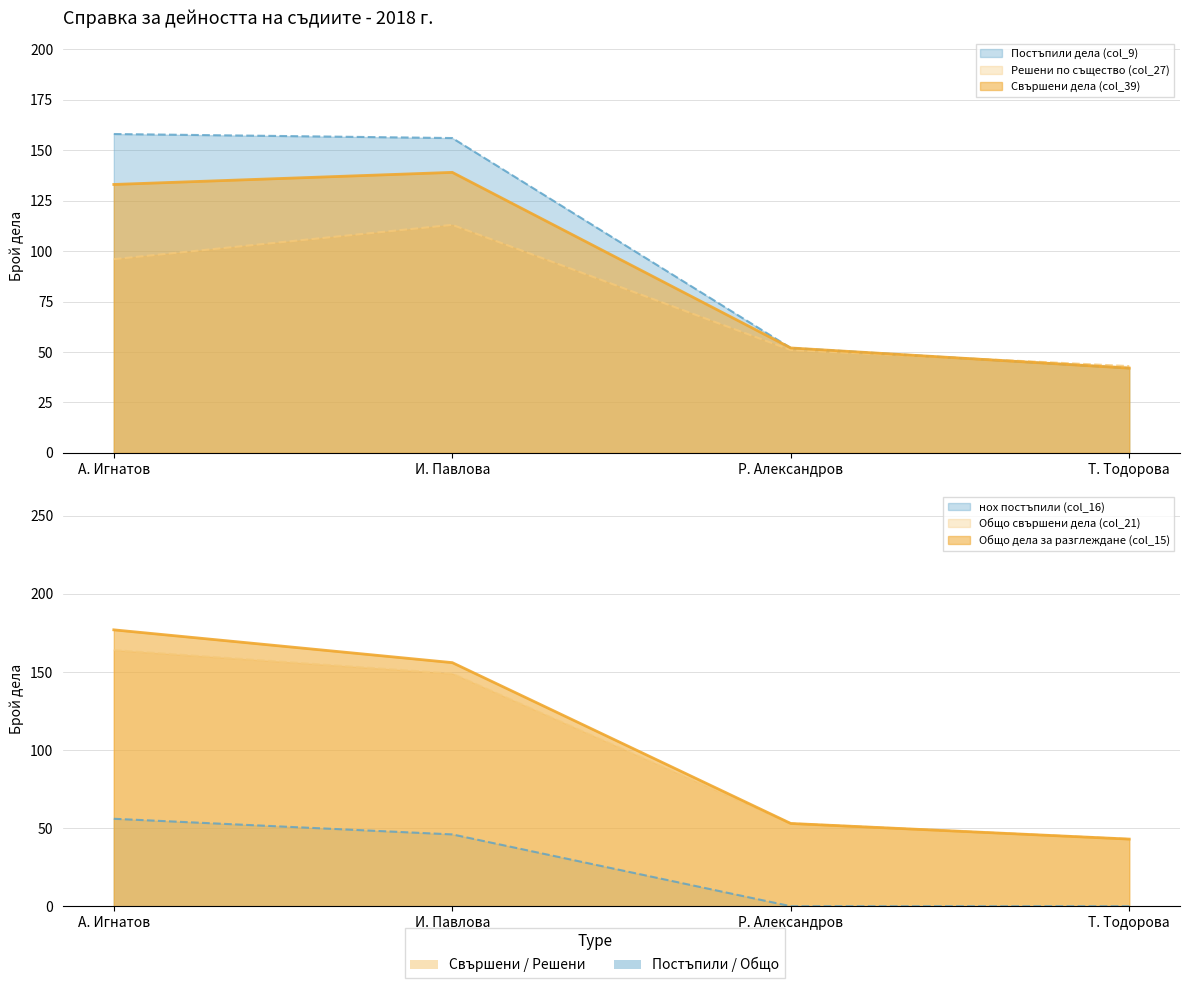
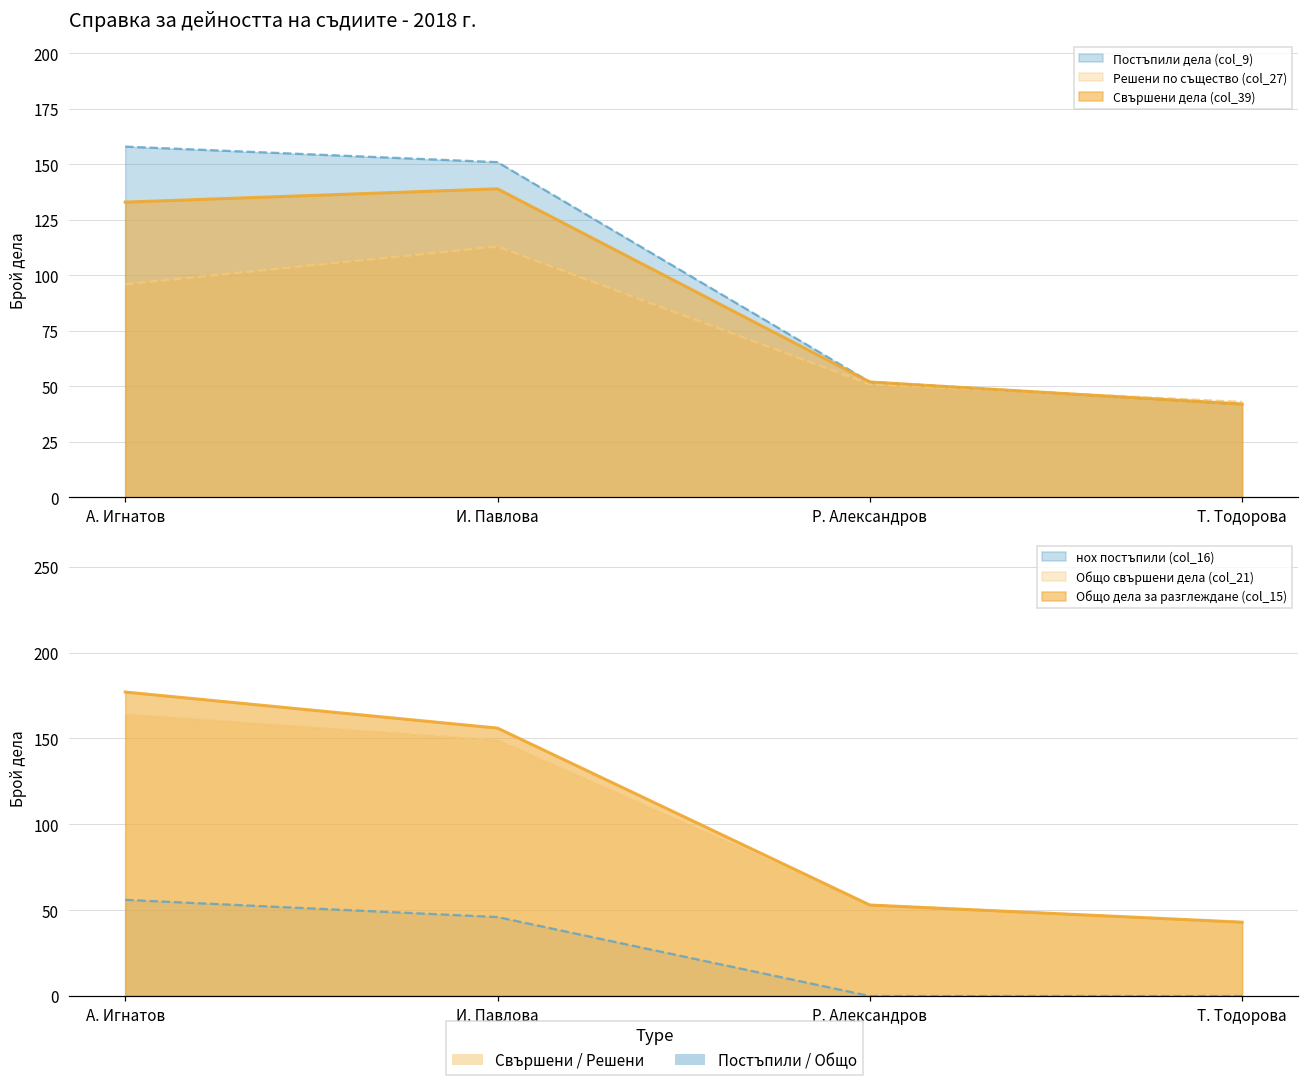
  {
    "Справка за дейността на съдиите - 2018 г.": {
      "Постъпили дела (col_9)": {
        "А. Игнатов": 158,
-       "И. Павлова": 156
+       "И. Павлова": 151
      },
      "Решени по същество (col_27)": {
        "А. Игнатов": 96,
        "И. Павлова": 113
      },
      "Свършени дела (col_39)": {
        "А. Игнатов": 133,
        "И. Павлова": 139
      }
    }
  }
